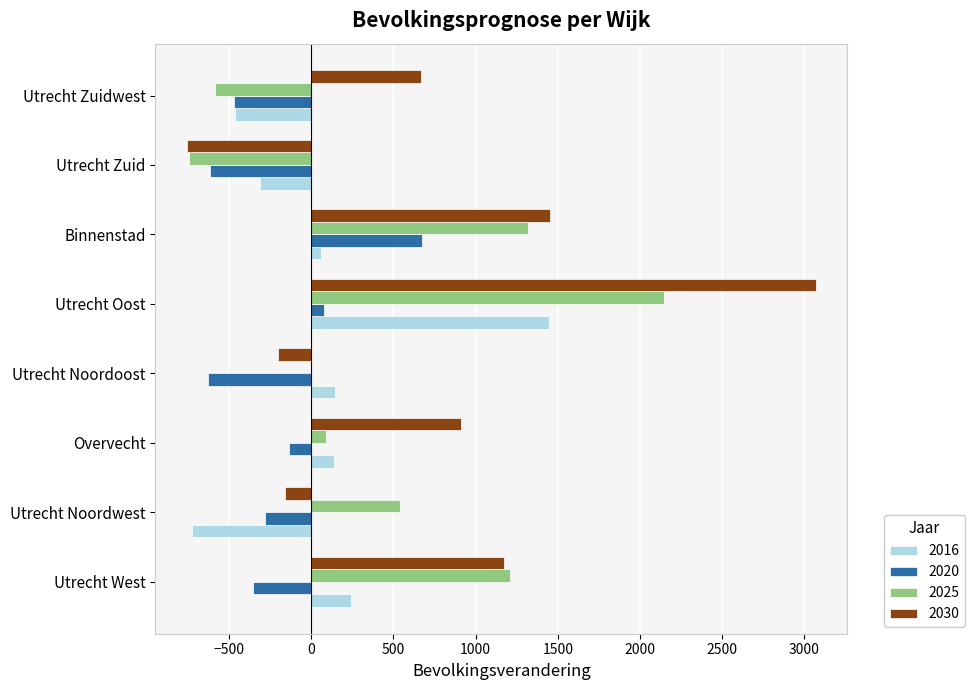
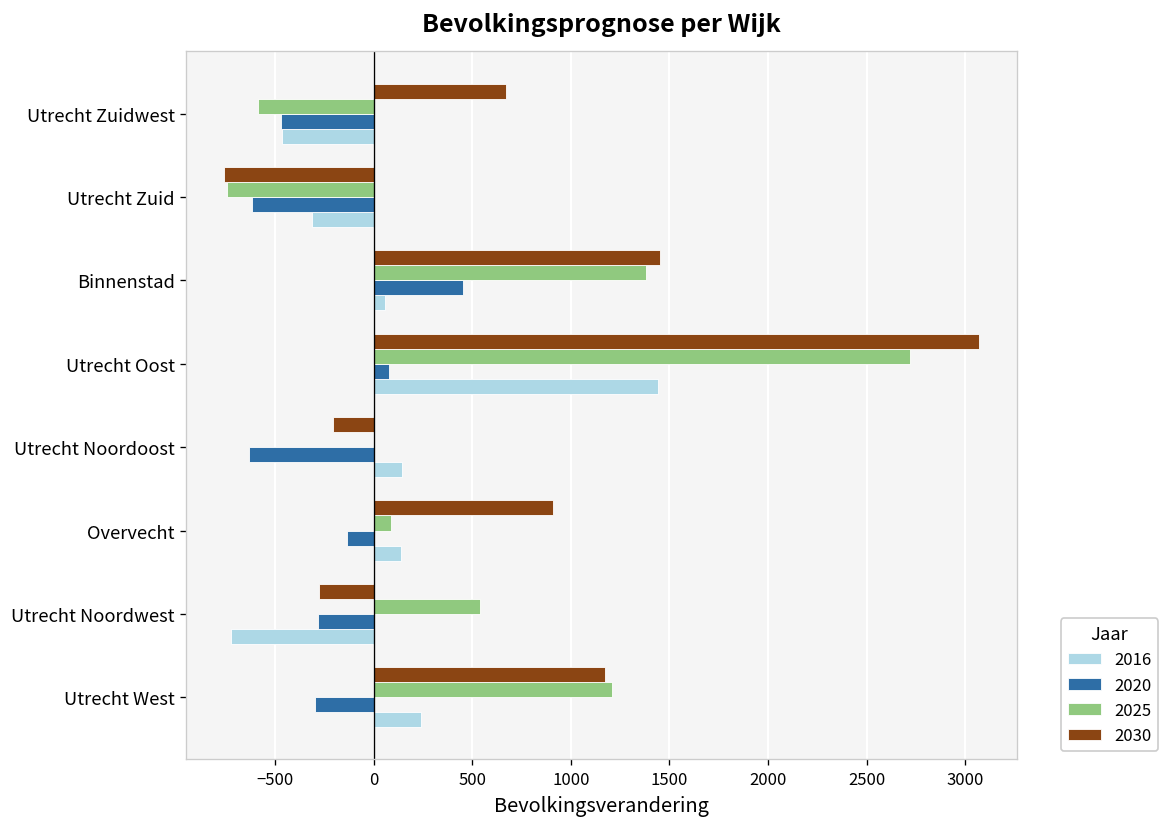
  {
    "2016": {
      "Utrecht Zuidwest": -470,
      "Utrecht Zuid": -310,
      "Binnenstad": 60,
      "Utrecht Oost": 1440,
      "Utrecht Noordoost": 150,
      "Overvecht": 140,
      "Utrecht Noordwest": -720,
      "Utrecht West": 240
    },
    "2020": {
      "Utrecht Zuidwest": -470,
      "Utrecht Zuid": -620,
-     "Binnenstad": 670,
+     "Binnenstad": 460,
      "Utrecht Oost": 80,
      "Utrecht Noordoost": -630,
      "Overvecht": -140,
      "Utrecht Noordwest": -280,
-     "Utrecht West": -350
+     "Utrecht West": -300
    },
    "2025": {
      "Utrecht Zuidwest": -590,
      "Utrecht Zuid": -740,
-     "Binnenstad": 1320,
-     "Utrecht Oost": 2150,
+     "Binnenstad": 1380,
+     "Utrecht Oost": 2720,
      "Overvecht": 90,
      "Utrecht Noordwest": 540,
      "Utrecht West": 1210
    },
    "2030": {
      "Utrecht Zuidwest": 670,
      "Utrecht Zuid": -760,
      "Binnenstad": 1450,
      "Utrecht Oost": 3070,
      "Utrecht Noordoost": -200,
      "Overvecht": 910,
-     "Utrecht Noordwest": -160,
+     "Utrecht Noordwest": -280,
      "Utrecht West": 1170
    }
  }
